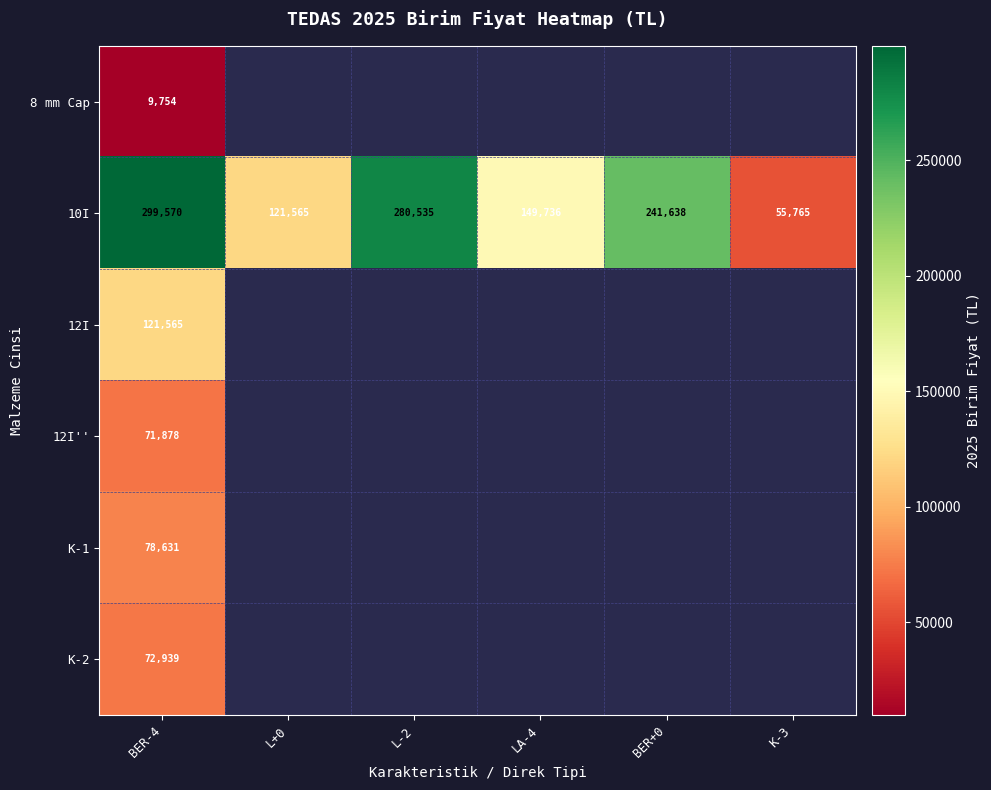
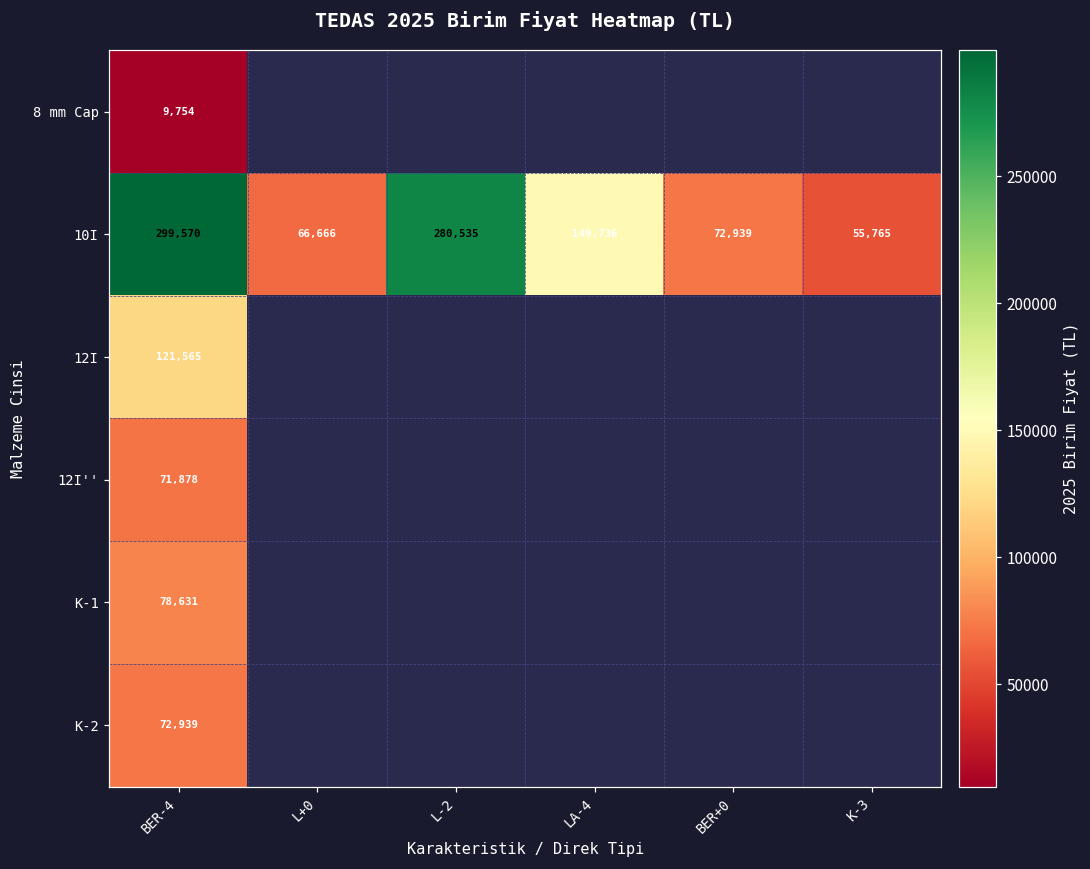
  {
    "8 mm Cap": {
      "BER-4": "9,754"
    },
    "10I": {
      "BER-4": "299,570",
-     "L+0": "121,565",
+     "L+0": "66,666",
      "L-2": "280,535",
      "LA-4": "149,736",
-     "BER+0": "241,638",
+     "BER+0": "72,939",
      "K-3": "55,765"
    },
    "12I": {
      "BER-4": "121,565"
    },
    "12I''": {
      "BER-4": "71,878"
    },
    "K-1": {
      "BER-4": "78,631"
    },
    "K-2": {
      "BER-4": "72,939"
    }
  }
